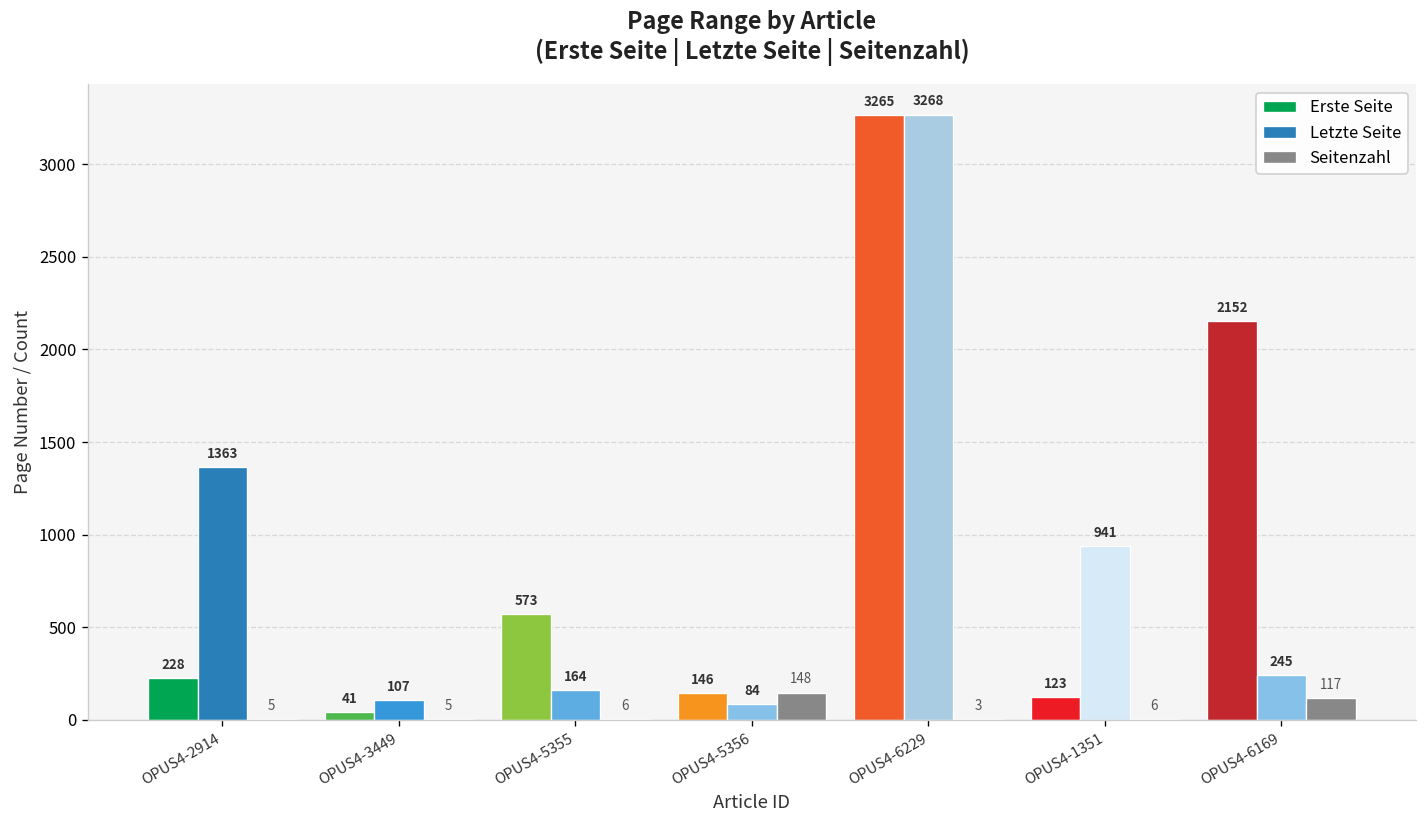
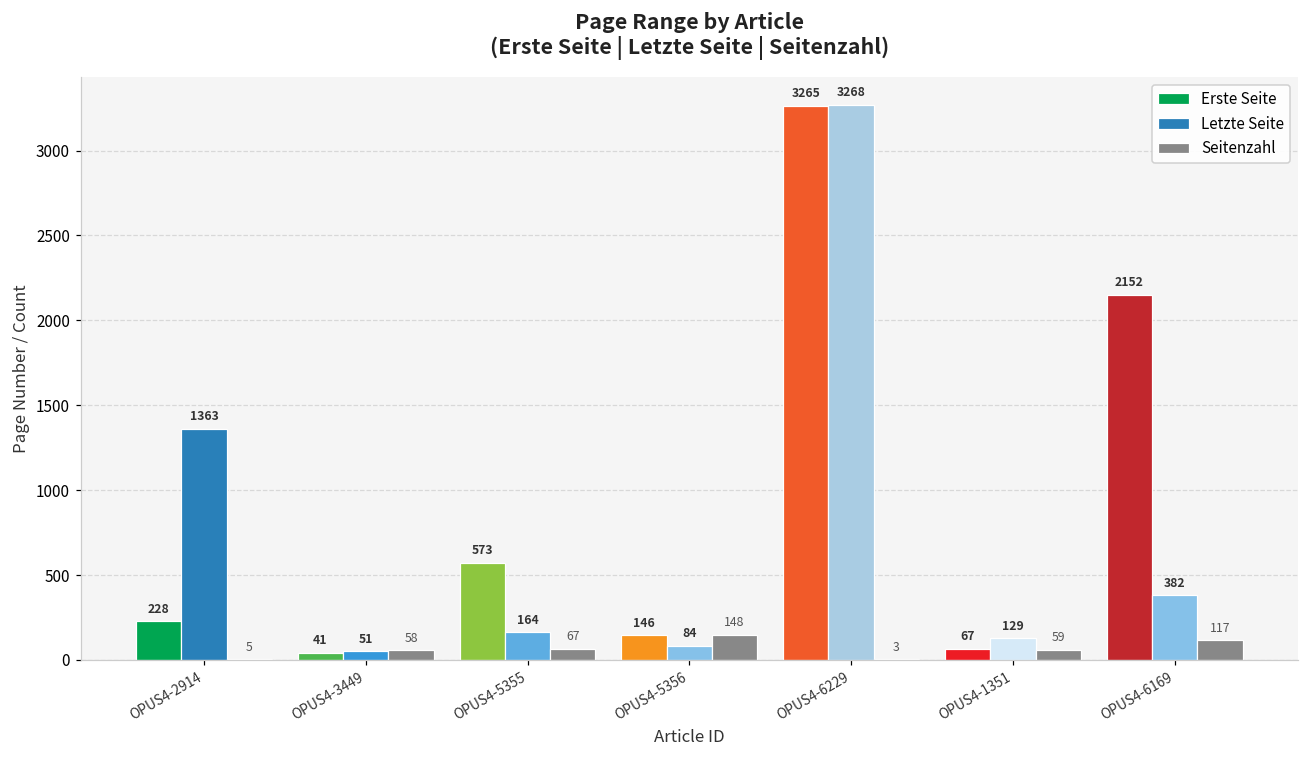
  {
    "Erste Seite": {
      "OPUS4-2914": 228,
      "OPUS4-3449": 41,
      "OPUS4-5355": 573,
      "OPUS4-5356": 146,
      "OPUS4-6229": 3265,
-     "OPUS4-1351": 123,
+     "OPUS4-1351": 67,
      "OPUS4-6169": 2152
    },
    "Letzte Seite": {
      "OPUS4-2914": 1363,
-     "OPUS4-3449": 107,
+     "OPUS4-3449": 51,
      "OPUS4-5355": 164,
      "OPUS4-5356": 84,
      "OPUS4-6229": 3268,
-     "OPUS4-1351": 941,
-     "OPUS4-6169": 245
+     "OPUS4-1351": 129,
+     "OPUS4-6169": 382
    },
    "Seitenzahl": {
      "OPUS4-2914": 5,
-     "OPUS4-3449": 5,
-     "OPUS4-5355": 6,
+     "OPUS4-3449": 58,
+     "OPUS4-5355": 67,
      "OPUS4-5356": 148,
      "OPUS4-6229": 3,
-     "OPUS4-1351": 6,
+     "OPUS4-1351": 59,
      "OPUS4-6169": 117
    }
  }
